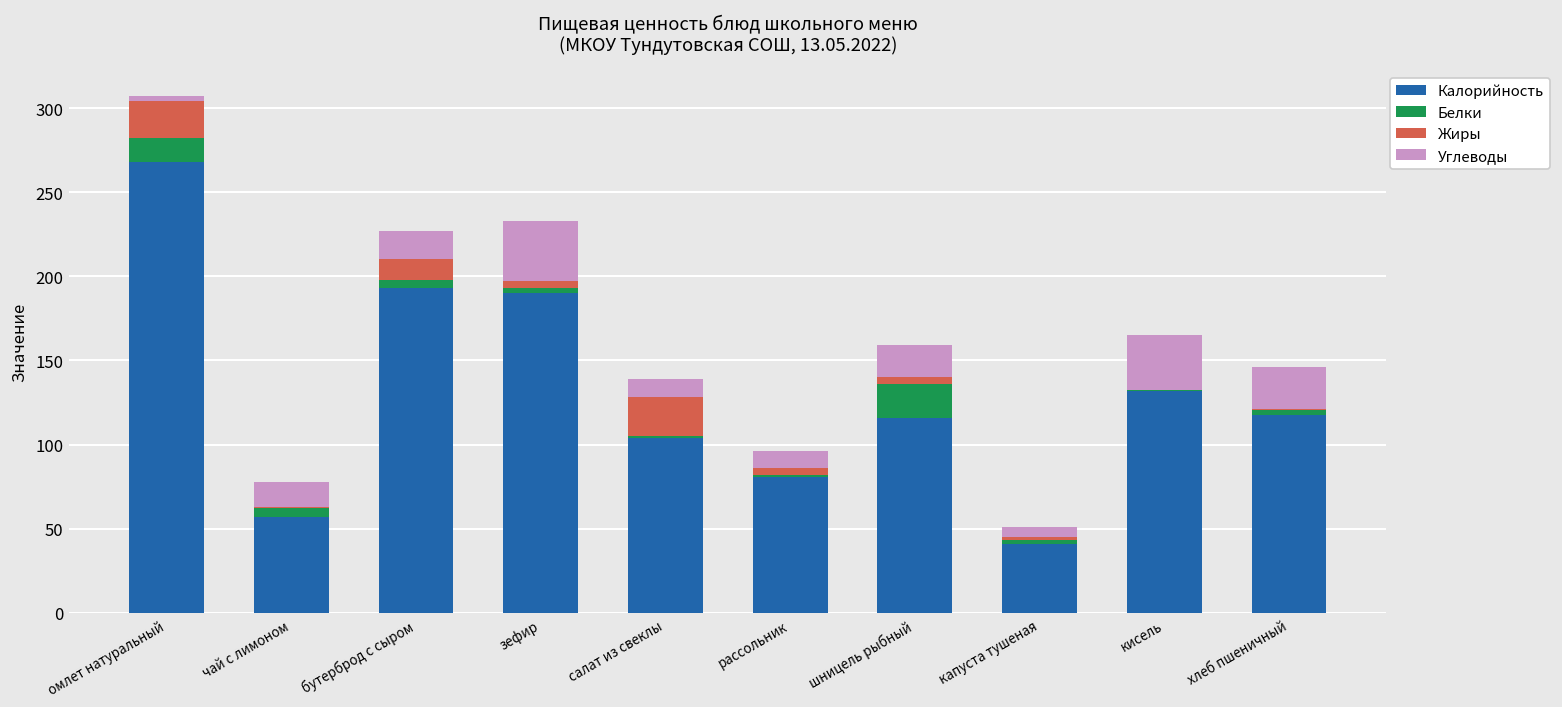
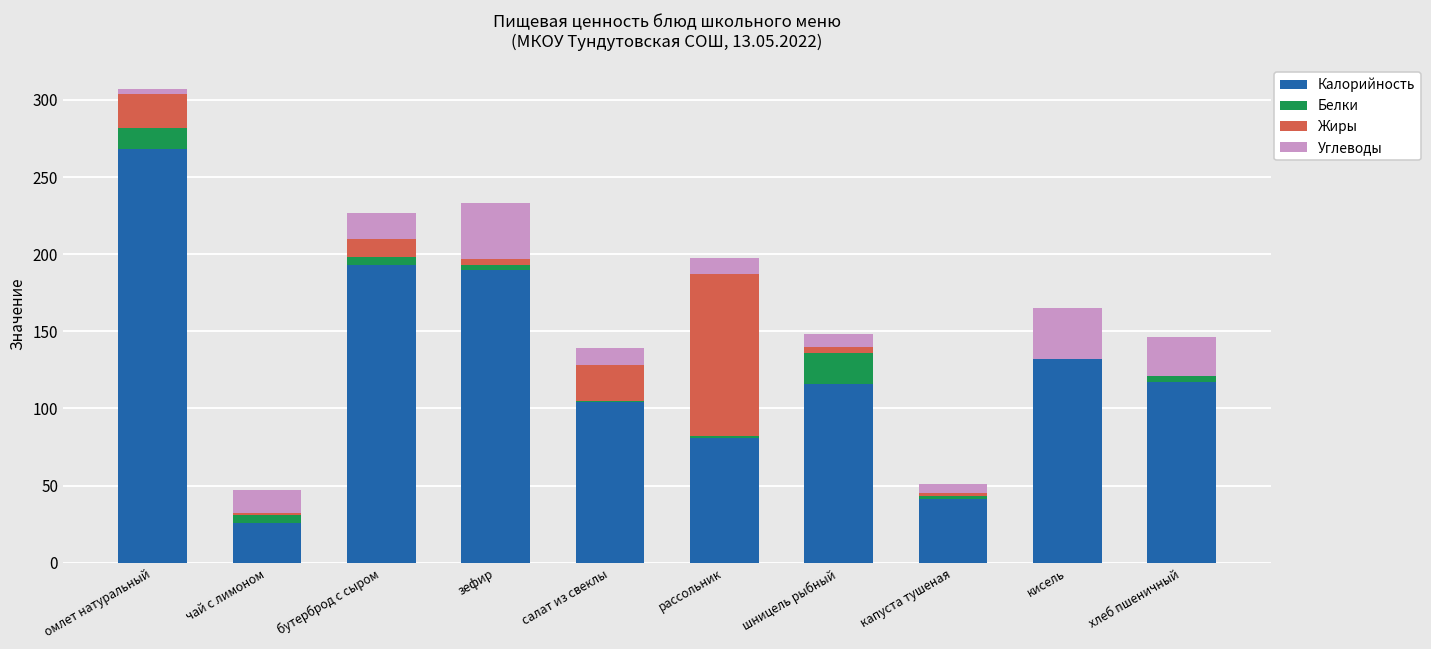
  {
    "Калорийность": {
      "омлет натуральный": 268,
-     "чай с лимоном": 57,
+     "чай с лимоном": 26,
      "бутерброд с сыром": 193,
      "зефир": 190,
      "салат из свеклы": 104,
      "рассольник": 81,
      "шницель рыбный": 116,
      "капуста тушеная": 41,
      "кисель": 132,
      "хлеб пшеничный": 117
    },
    "Белки": {
      "омлет натуральный": 14,
      "чай с лимоном": 5,
      "бутерброд с сыром": 5,
      "зефир": 3,
      "шницель рыбный": 20,
      "капуста тушеная": 2,
      "хлеб пшеничный": 3
    },
    "Жиры": {
      "омлет натуральный": 22,
      "бутерброд с сыром": 12,
      "зефир": 4,
      "салат из свеклы": 23,
-     "рассольник": 4,
+     "рассольник": 105,
      "шницель рыбный": 4,
      "капуста тушеная": 2,
      "кисель": 0
    },
    "Углеводы": {
      "омлет натуральный": 3,
      "чай с лимоном": 15,
      "бутерброд с сыром": 17,
      "зефир": 36,
      "салат из свеклы": 11,
      "рассольник": 10,
-     "шницель рыбный": 19,
+     "шницель рыбный": 8,
      "капуста тушеная": 6,
      "кисель": 33,
      "хлеб пшеничный": 25
    }
  }
